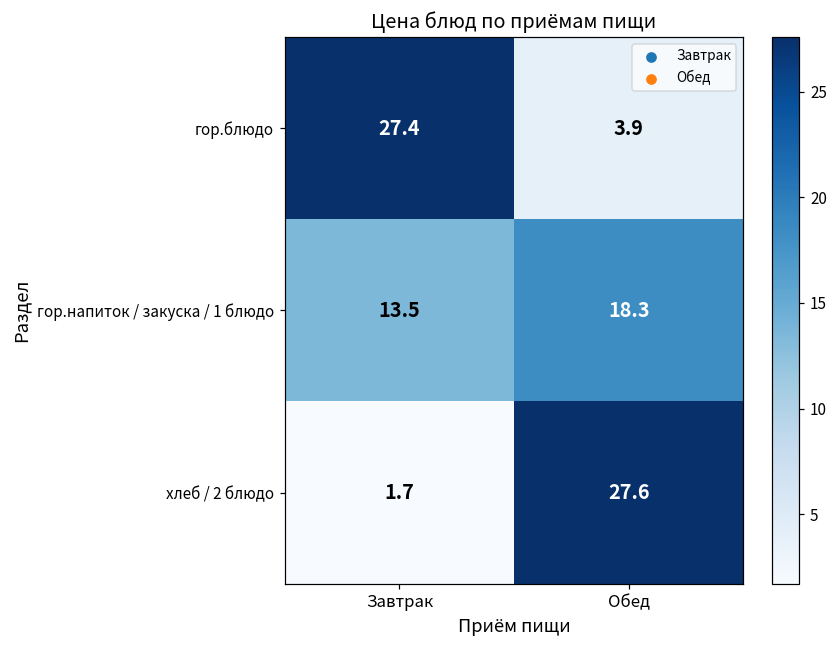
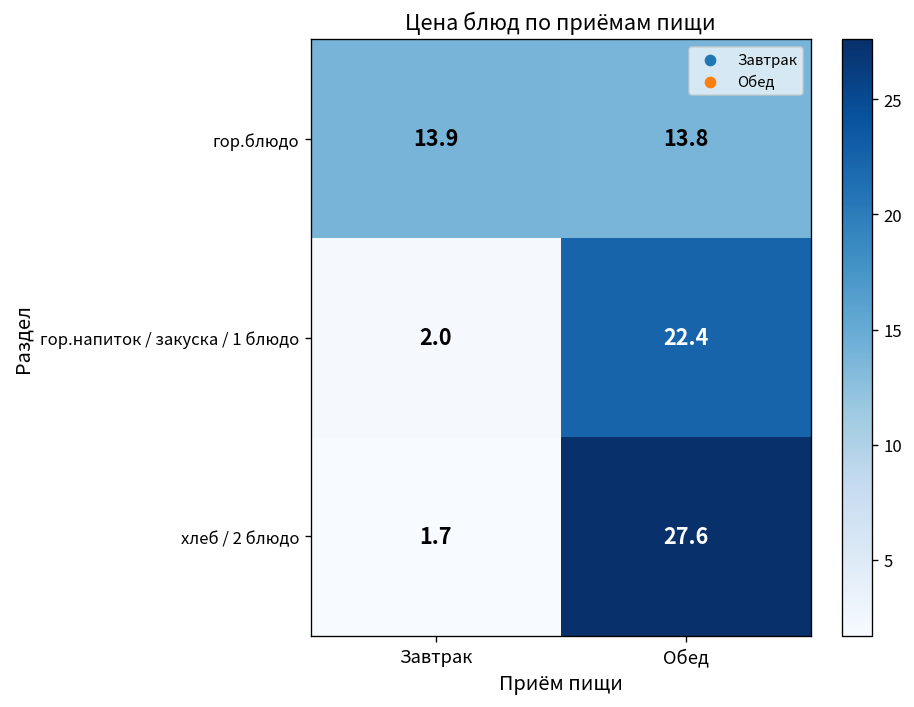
  {
    "гор.блюдо": {
-     "Завтрак": 27.4,
-     "Обед": 3.9
+     "Завтрак": 13.9,
+     "Обед": 13.8
    },
    "гор.напиток / закуска / 1 блюдо": {
-     "Завтрак": 13.5,
-     "Обед": 18.3
+     "Завтрак": 2.0,
+     "Обед": 22.4
    },
    "хлеб / 2 блюдо": {
      "Завтрак": 1.7,
      "Обед": 27.6
    }
  }
